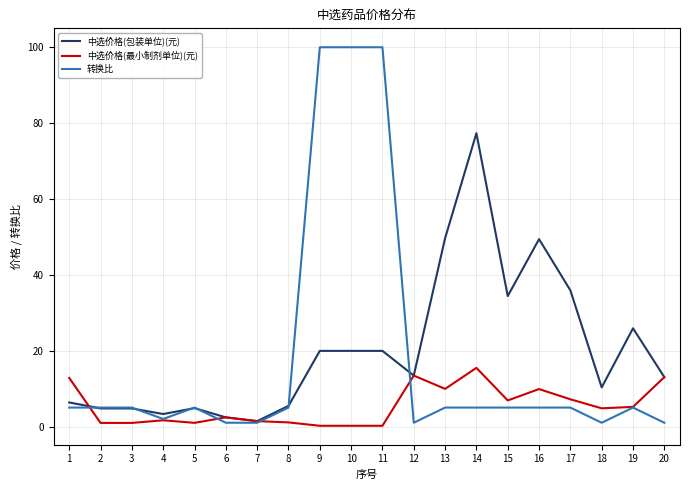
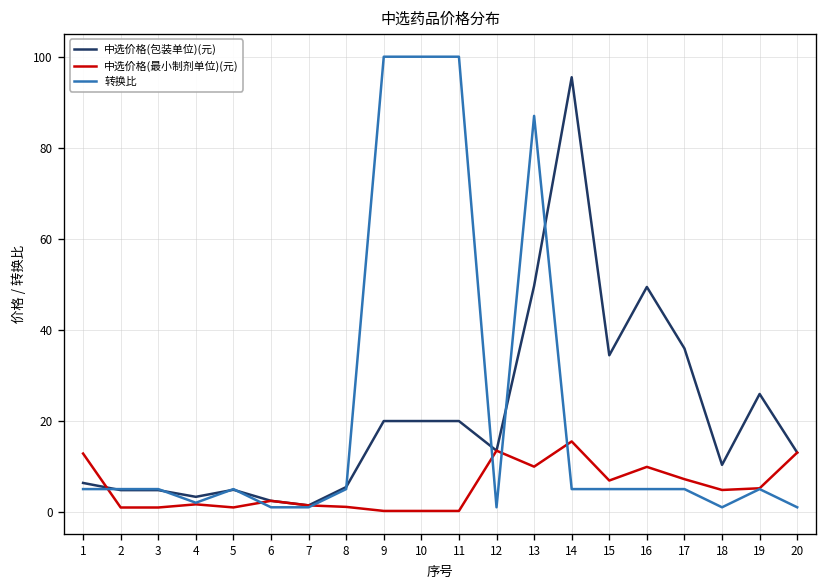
  {
    "中选价格(包装单位)(元)": {
      "1": 6,
      "4": 3,
      "9": 20,
      "10": 20,
      "11": 20,
      "13": 50,
-     "14": 77,
+     "14": 95,
      "15": 34,
      "16": 49,
      "17": 36,
      "18": 10,
      "19": 26
    },
    "中选价格(最小制剂单位)(元)": {
      "1": 13,
      "2": 1,
      "3": 1,
      "5": 1,
      "8": 1,
      "9": 0,
      "10": 0,
      "11": 0,
      "13": 10,
      "14": 15,
      "15": 7,
      "16": 10,
      "17": 7,
      "18": 5
    },
    "转换比": {
      "1": 5,
      "6": 1,
      "9": 100,
      "10": 100,
      "11": 100,
      "12": 1,
-     "13": 5,
+     "13": 87,
      "14": 5,
      "15": 5,
      "16": 5,
      "17": 5,
      "18": 1,
      "20": 1
    }
  }
